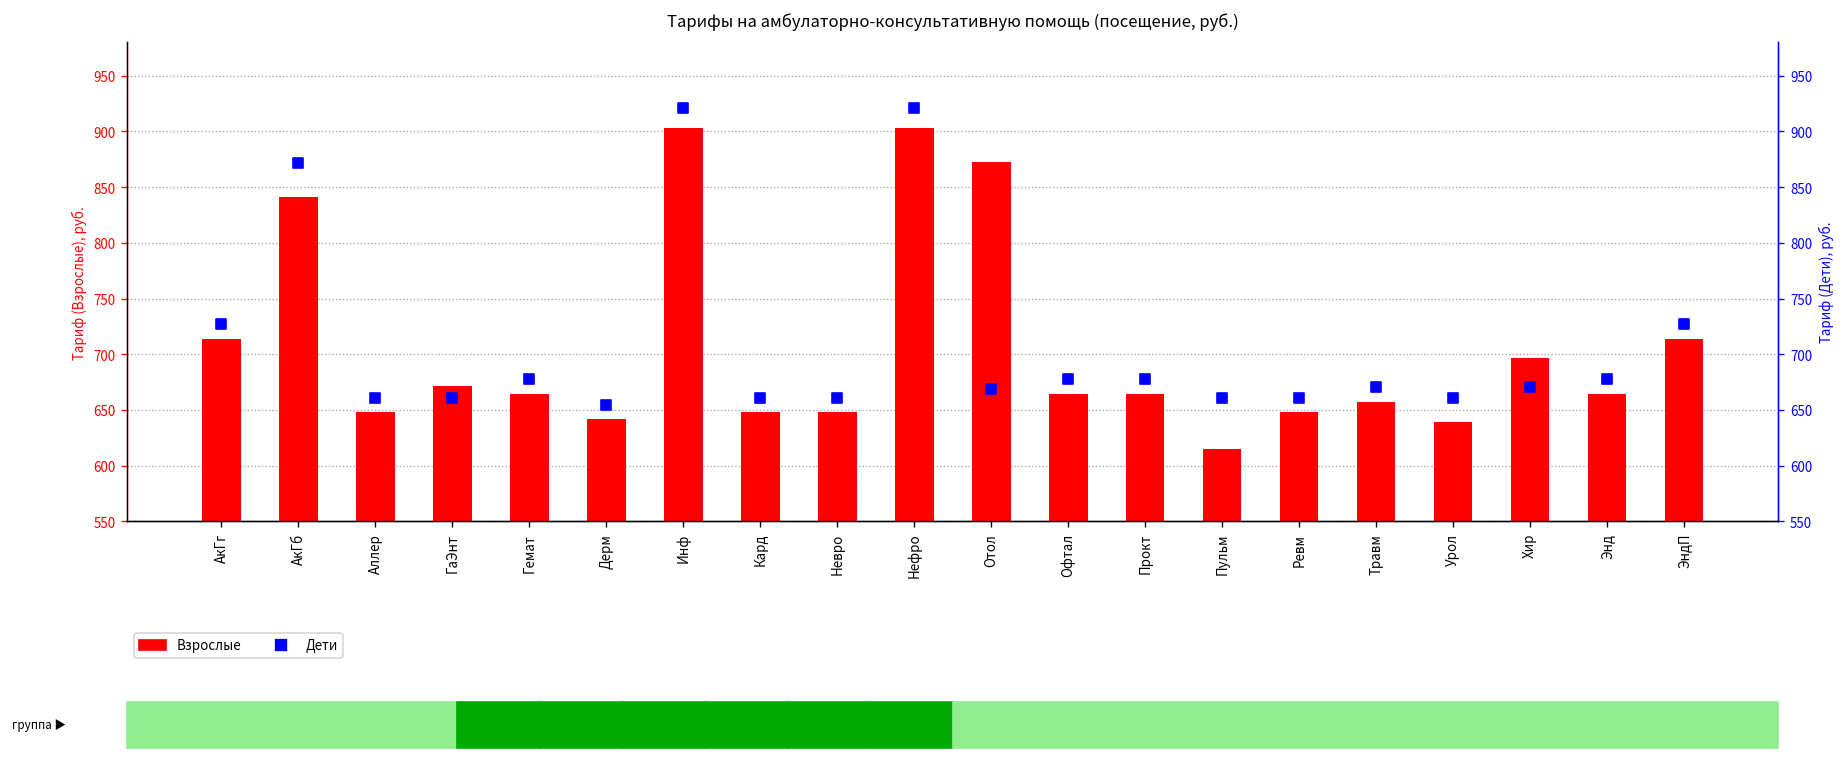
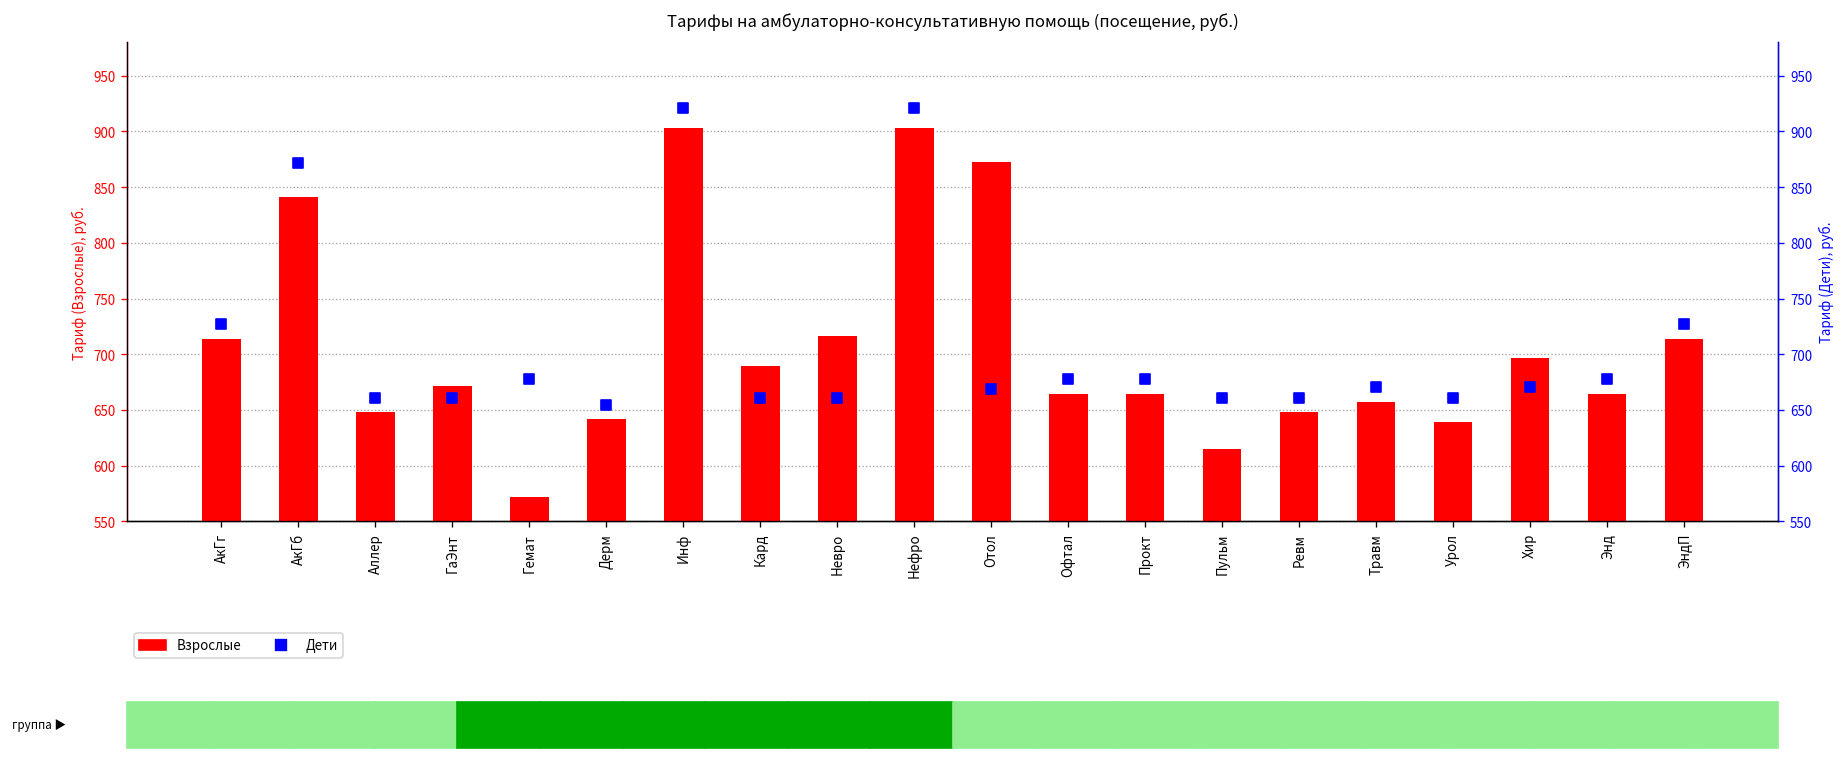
  {
    "Взрослые": {
      "АкГг": 710,
      "АкГб": 840,
      "Аллер": 650,
      "ГаЭнт": 670,
-     "Гемат": 660,
+     "Гемат": 570,
      "Дерм": 640,
      "Инф": 900,
-     "Кард": 650,
-     "Невро": 650,
+     "Кард": 690,
+     "Невро": 720,
      "Нефро": 900,
      "Отол": 870,
      "Офтал": 660,
      "Прокт": 660,
      "Пульм": 620,
      "Ревм": 650,
      "Травм": 660,
      "Урол": 640,
      "Хир": 700,
      "Энд": 660,
      "ЭндП": 710
    }
  }
